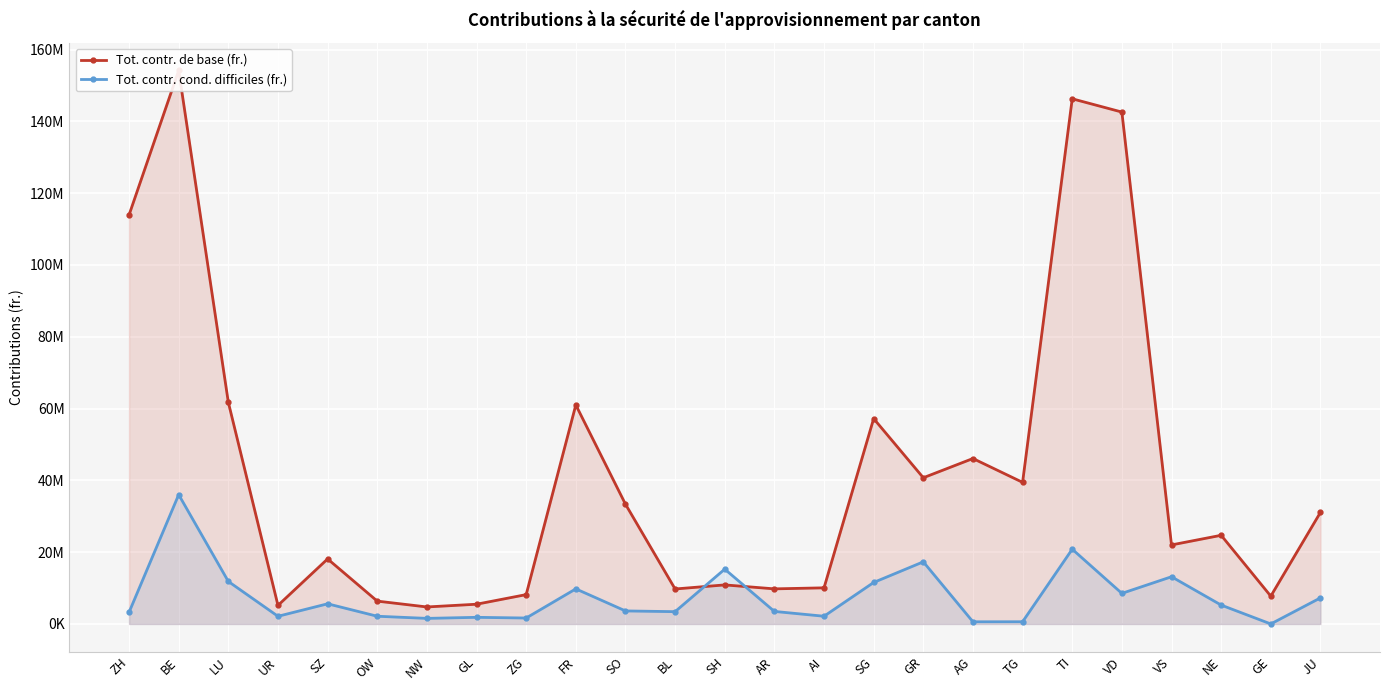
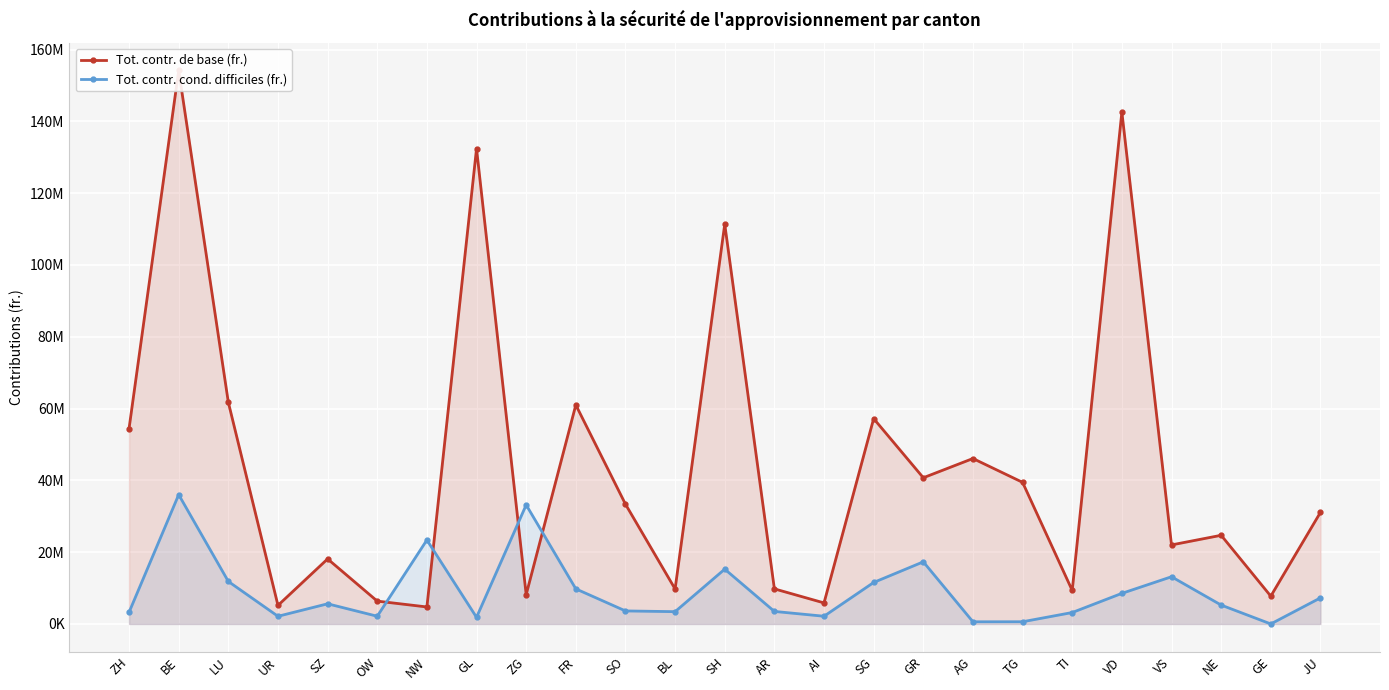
  {
    "Tot. contr. de base (fr.)": {
-     "ZH": 114000000,
+     "ZH": 54000000,
      "LU": 62000000,
      "UR": 5000000,
      "SZ": 18000000,
      "OW": 6000000,
      "NW": 5000000,
-     "GL": 5000000,
+     "GL": 132000000,
      "ZG": 8000000,
      "FR": 61000000,
      "SO": 33000000,
      "BL": 10000000,
-     "SH": 11000000,
+     "SH": 111000000,
      "AR": 10000000,
-     "AI": 10000000,
+     "AI": 6000000,
      "SG": 57000000,
      "GR": 41000000,
      "AG": 46000000,
      "TG": 39000000,
-     "TI": 146000000,
+     "TI": 9000000,
      "VD": 143000000,
      "VS": 22000000,
      "NE": 25000000,
      "GE": 8000000,
      "JU": 31000000
    },
    "Tot. contr. cond. difficiles (fr.)": {
      "ZH": 3000000,
      "BE": 36000000,
      "LU": 12000000,
      "UR": 2000000,
      "SZ": 6000000,
      "OW": 2000000,
-     "NW": 2000000,
+     "NW": 23000000,
      "GL": 2000000,
-     "ZG": 2000000,
+     "ZG": 33000000,
      "FR": 10000000,
      "SO": 4000000,
      "BL": 3000000,
      "SH": 15000000,
      "AR": 3000000,
      "AI": 2000000,
      "SG": 12000000,
      "GR": 17000000,
      "AG": 1000000,
      "TG": 1000000,
-     "TI": 21000000,
+     "TI": 3000000,
      "VD": 9000000,
      "VS": 13000000,
      "NE": 5000000,
      "GE": 0,
      "JU": 7000000
    }
  }
